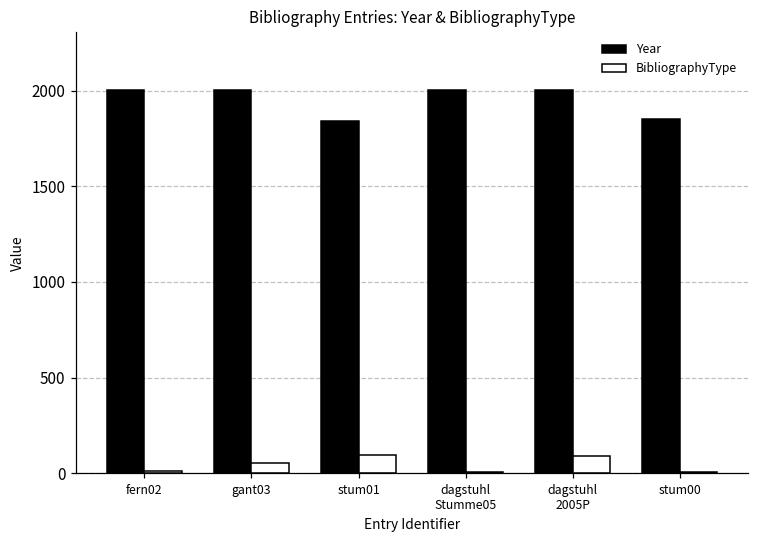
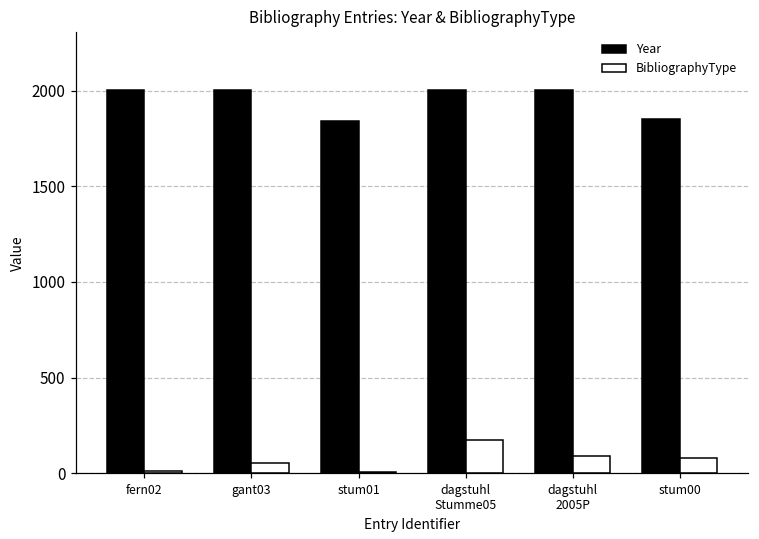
  {
    "Year": {
      "fern02": 2000,
      "gant03": 2000,
      "stum01": 1840,
      "dagstuhl Stumme05": 2010,
      "dagstuhl 2005P": 2010,
      "stum00": 1850
    },
    "BibliographyType": {
      "gant03": 50,
-     "stum01": 100,
-     "dagstuhl Stumme05": 10,
+     "stum01": 10,
+     "dagstuhl Stumme05": 170,
      "dagstuhl 2005P": 90,
-     "stum00": 10
+     "stum00": 80
    }
  }
